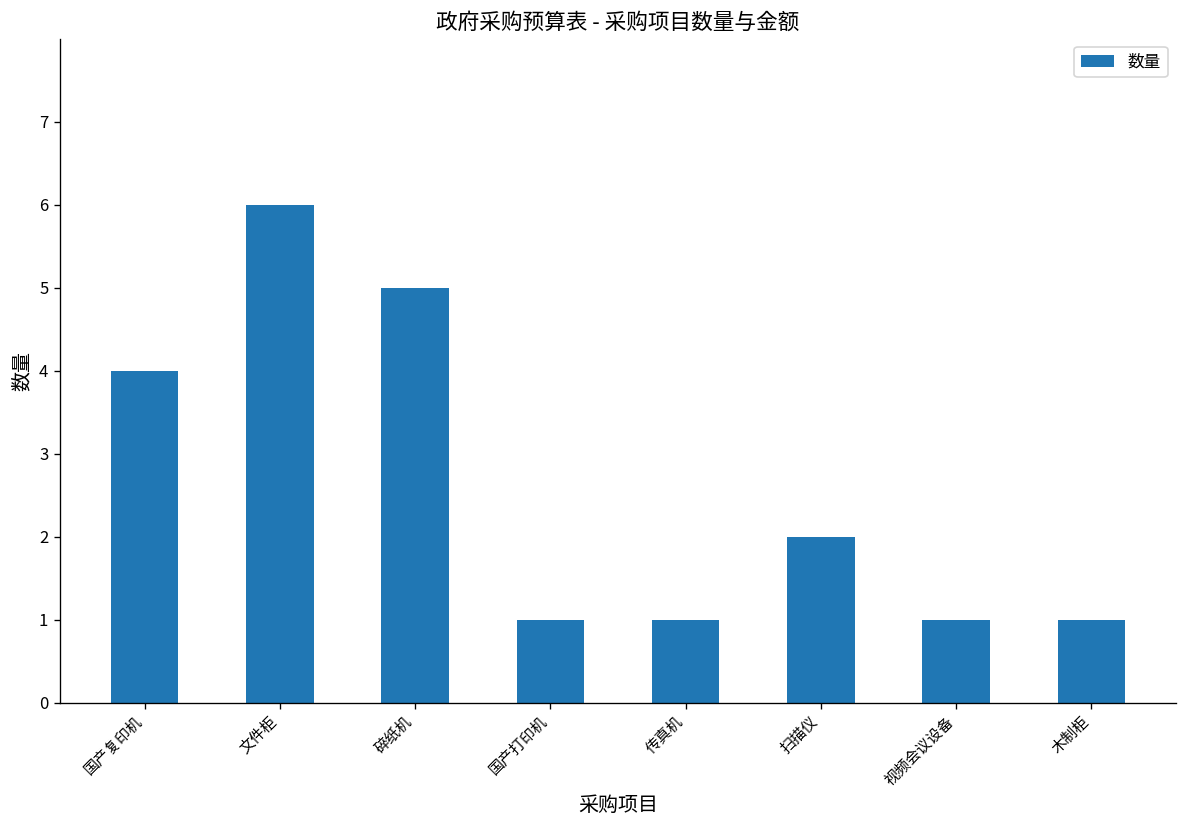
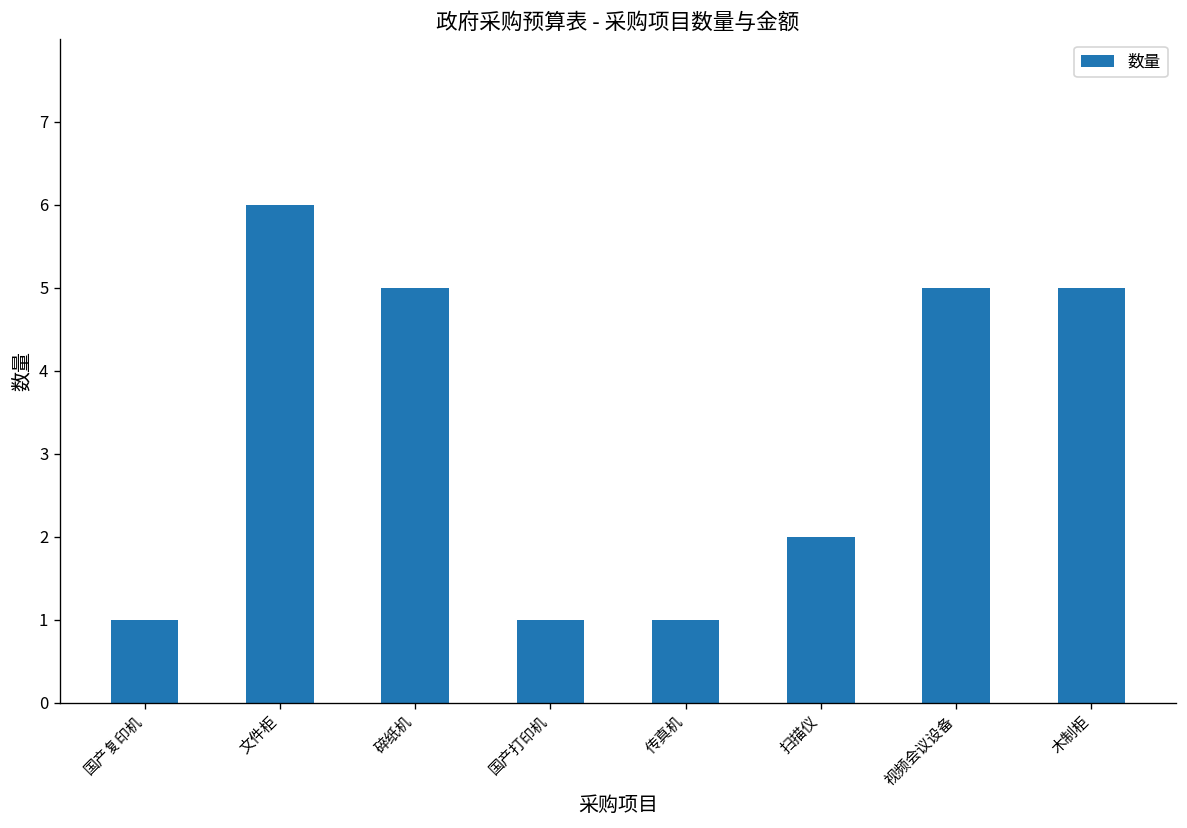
  {
-   "国产复印机": 4,
+   "国产复印机": 1,
    "文件柜": 6,
    "碎纸机": 5,
    "国产打印机": 1,
    "传真机": 1,
    "扫描仪": 2,
-   "视频会议设备": 1,
-   "木制柜": 1
+   "视频会议设备": 5,
+   "木制柜": 5
  }
